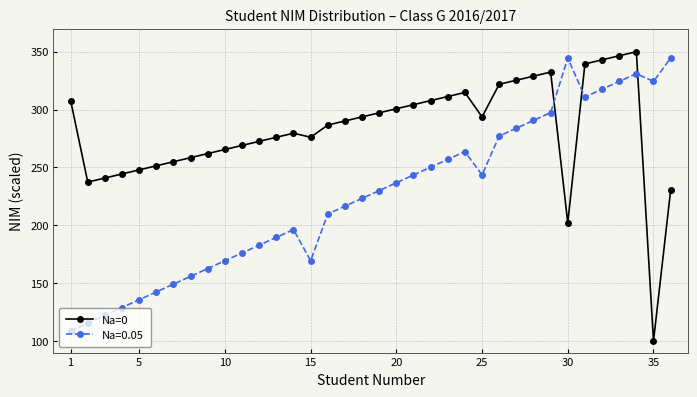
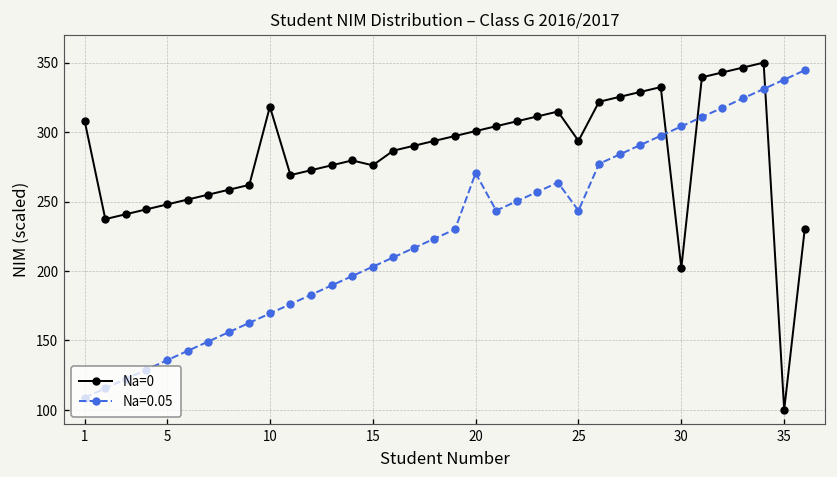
  {
    "Na=0": {
      "1": 308,
      "5": 248,
-     "10": 265,
+     "10": 318,
      "15": 276,
      "20": 301,
      "25": 294,
      "30": 202,
      "35": 100
    },
    "Na=0.05": {
      "5": 136,
      "10": 169,
-     "15": 169,
-     "20": 237,
+     "15": 203,
+     "20": 270,
      "25": 243,
-     "30": 345,
-     "35": 324
+     "30": 304,
+     "35": 338
    }
  }
